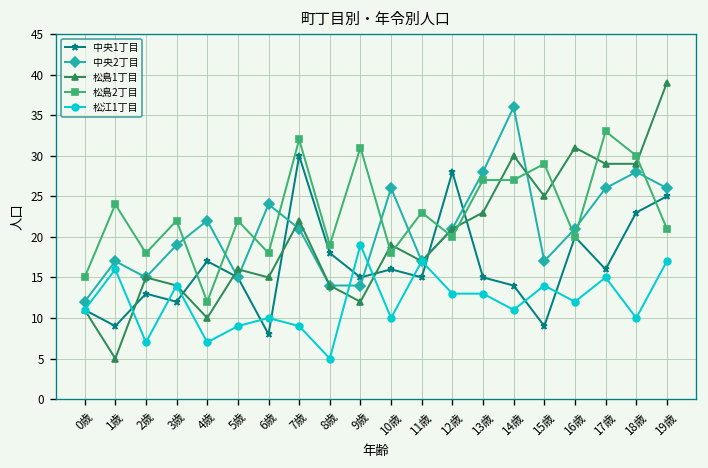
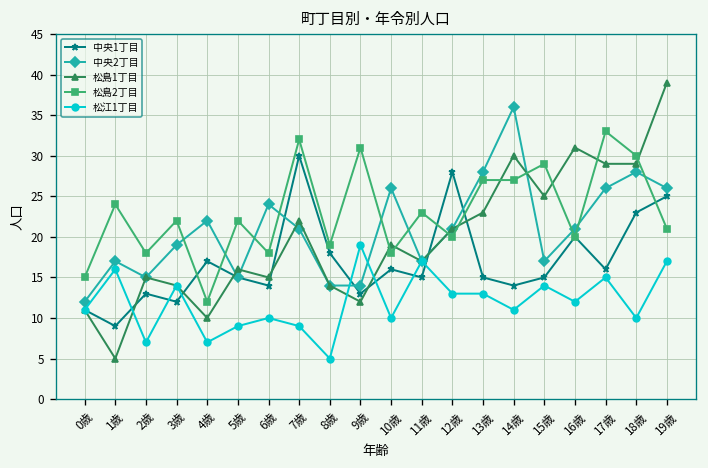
  {
    "中央1丁目": {
      "1歳": 9,
      "2歳": 13,
      "3歳": 12,
      "4歳": 17,
-     "6歳": 8,
+     "6歳": 14,
      "7歳": 30,
      "8歳": 18,
-     "9歳": 15,
+     "9歳": 13,
      "10歳": 16,
      "11歳": 15,
      "12歳": 28,
      "13歳": 15,
      "14歳": 14,
-     "15歳": 9,
+     "15歳": 15,
      "17歳": 16,
      "18歳": 23,
      "19歳": 25
    }
  }
